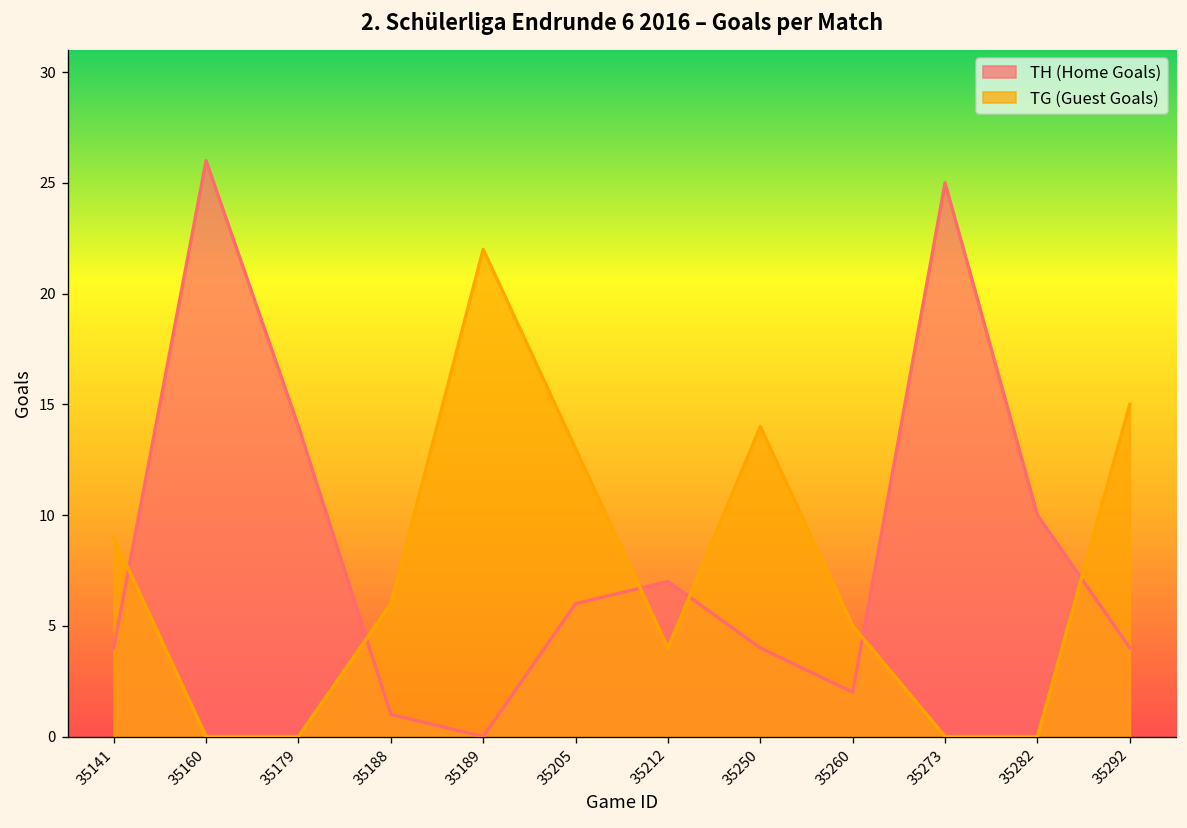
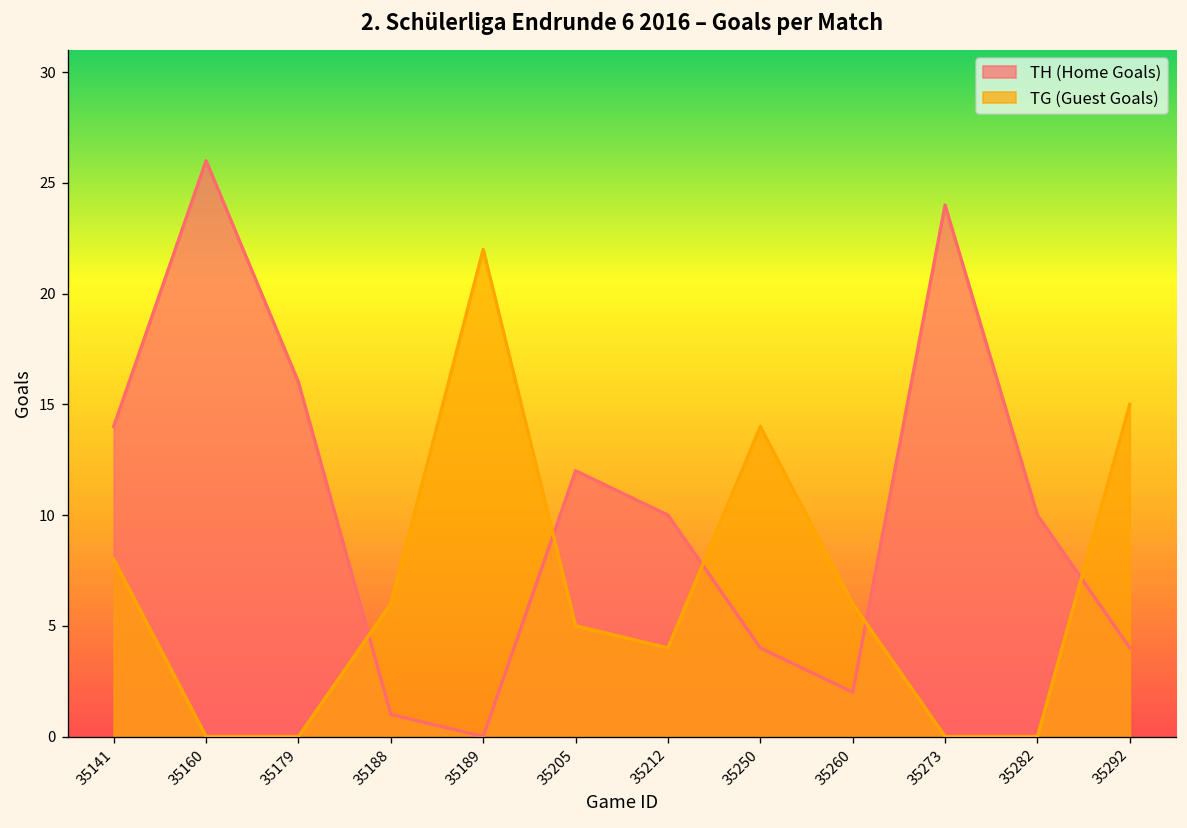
  {
    "TH (Home Goals)": {
-     "35141": 4,
+     "35141": 14,
      "35160": 26,
-     "35179": 14,
+     "35179": 16,
      "35188": 1,
      "35189": 0,
-     "35205": 6,
-     "35212": 7,
+     "35205": 12,
+     "35212": 10,
      "35250": 4,
      "35260": 2,
-     "35273": 25,
+     "35273": 24,
      "35282": 10,
      "35292": 4
    },
    "TG (Guest Goals)": {
-     "35141": 9,
+     "35141": 8,
      "35160": 0,
      "35179": 0,
      "35188": 6,
      "35189": 22,
-     "35205": 13,
+     "35205": 5,
      "35212": 4,
      "35250": 14,
-     "35260": 5,
+     "35260": 6,
      "35273": 0,
      "35282": 0,
      "35292": 15
    }
  }
